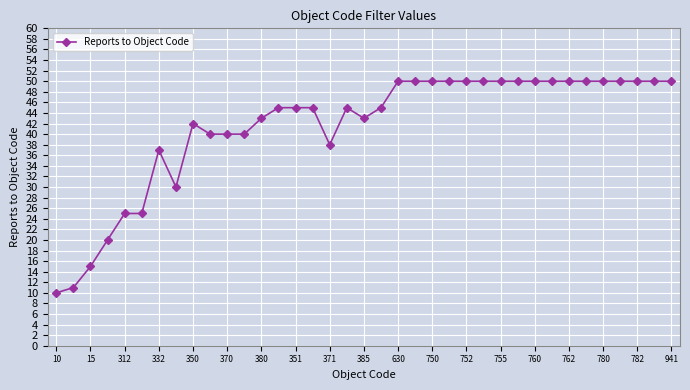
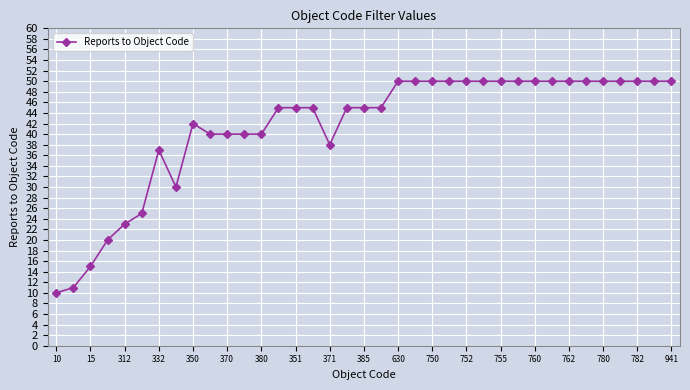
  {
    "10": 10,
    "15": 15,
-   "312": 25,
+   "312": 23,
    "332": 37,
    "350": 42,
    "370": 40,
-   "380": 43,
+   "380": 40,
    "351": 45,
    "371": 38,
-   "385": 43,
+   "385": 45,
    "630": 50,
    "750": 50,
    "752": 50,
    "755": 50,
    "760": 50,
    "762": 50,
    "780": 50,
    "782": 50,
    "941": 50
  }
